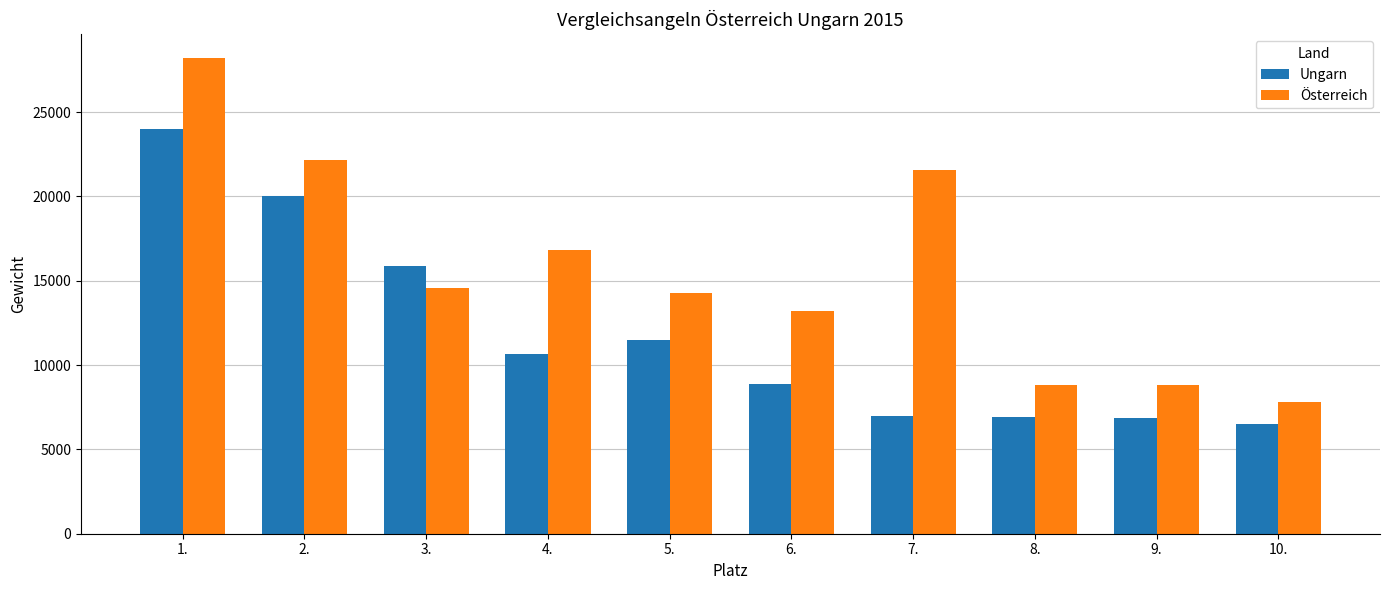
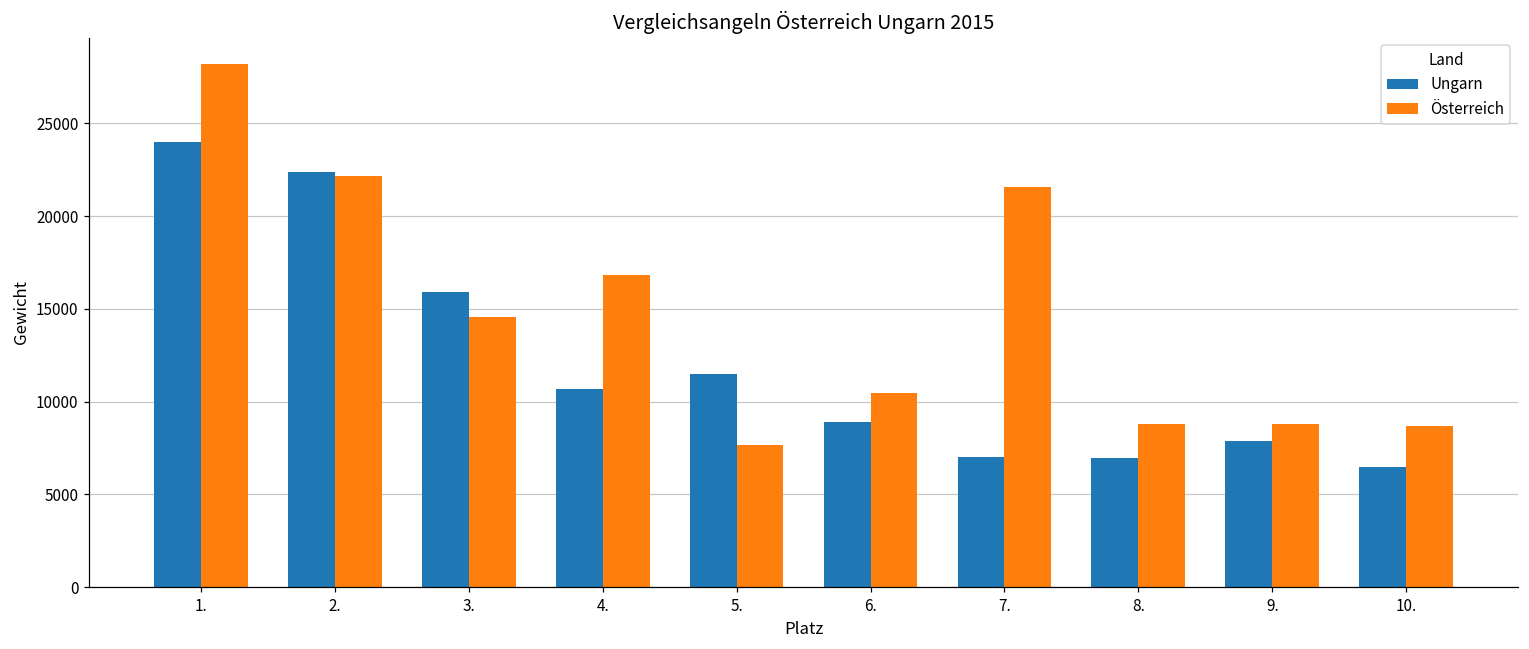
  {
    "Ungarn": {
      "1.": 24000,
-     "2.": 20100,
+     "2.": 22400,
      "3.": 15900,
      "4.": 10700,
      "5.": 11500,
      "6.": 8900,
      "7.": 7000,
      "8.": 7000,
-     "9.": 6900,
+     "9.": 7900,
      "10.": 6500
    },
    "Österreich": {
      "1.": 28200,
      "2.": 22200,
      "3.": 14600,
      "4.": 16800,
-     "5.": 14300,
-     "6.": 13200,
+     "5.": 7700,
+     "6.": 10500,
      "7.": 21600,
      "8.": 8800,
      "9.": 8800,
-     "10.": 7800
+     "10.": 8700
    }
  }
